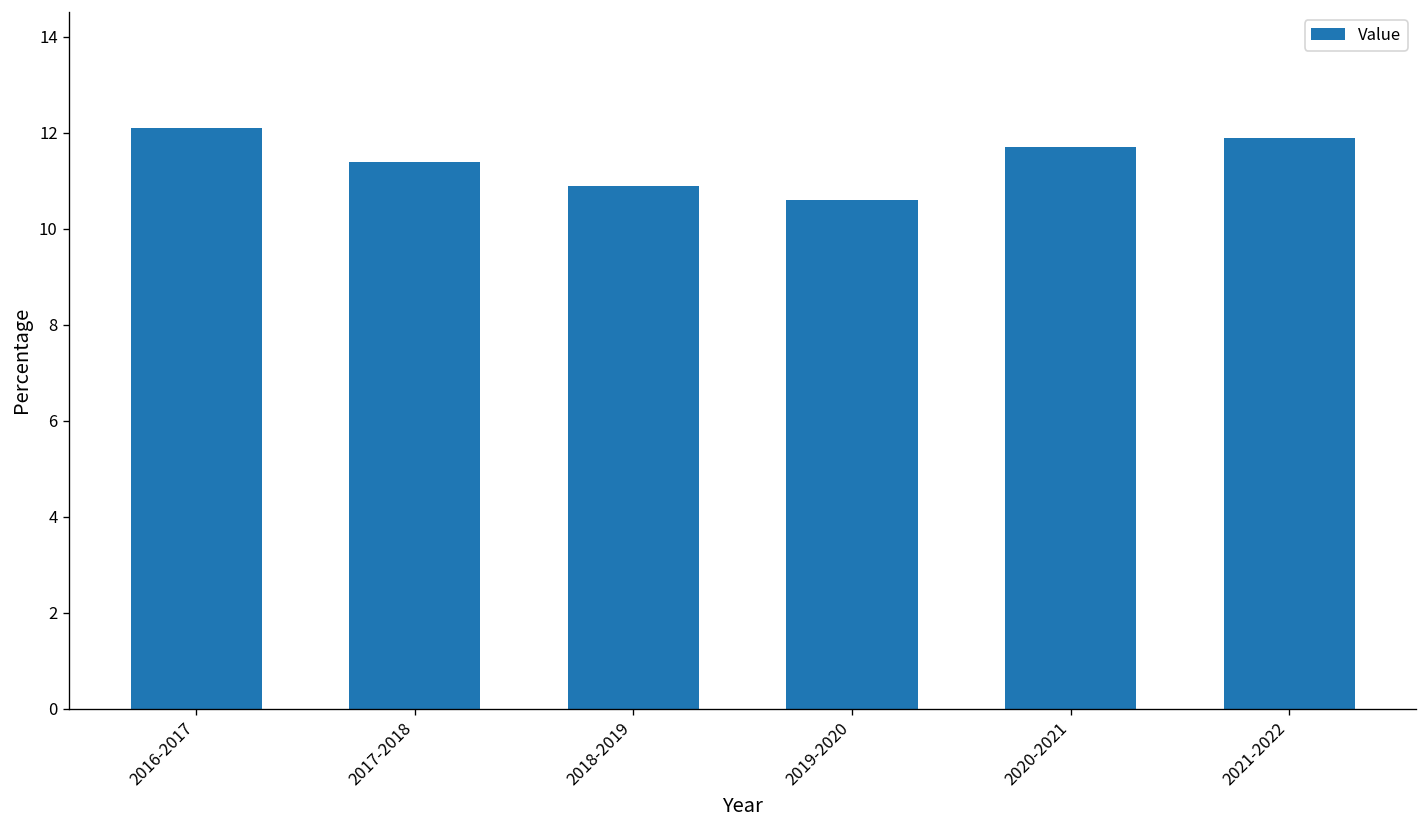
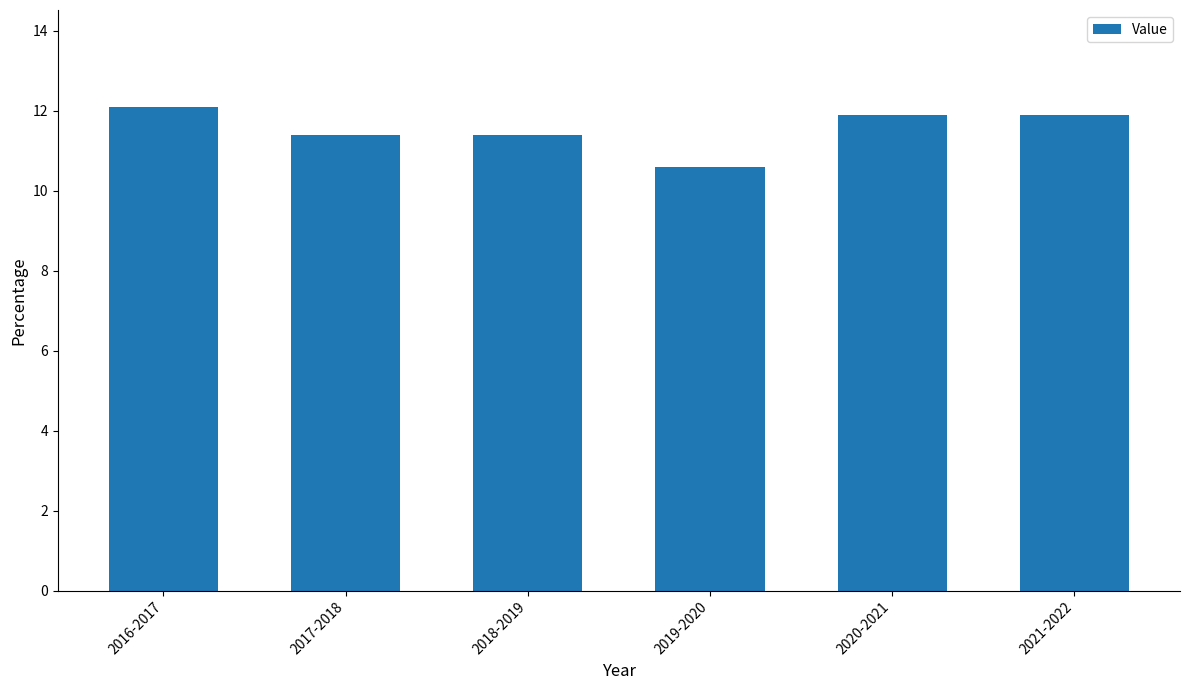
  {
    "2016-2017": 12.1,
    "2017-2018": 11.4,
-   "2018-2019": 10.9,
+   "2018-2019": 11.4,
    "2019-2020": 10.6,
-   "2020-2021": 11.7,
+   "2020-2021": 11.9,
    "2021-2022": 11.9
  }
